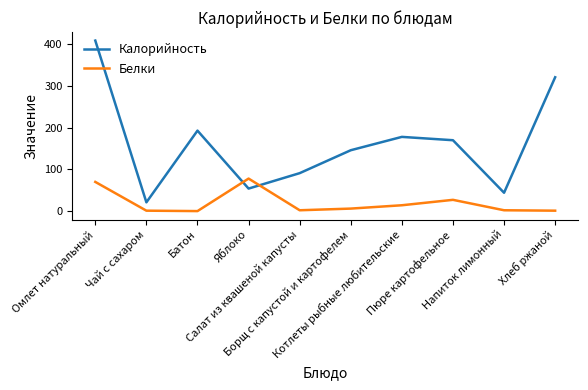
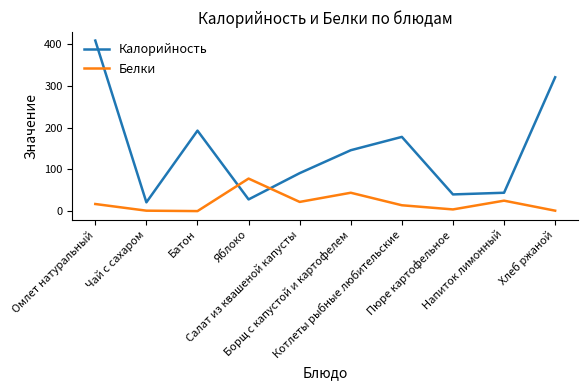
  {
    "Калорийность": {
      "Омлет натуральный": 410,
      "Чай с сахаром": 20,
      "Батон": 190,
-     "Яблоко": 50,
+     "Яблоко": 30,
      "Салат из квашеной капусты": 90,
      "Борщ с капустой и картофелем": 150,
      "Котлеты рыбные любительские": 180,
-     "Пюре картофельное": 170,
+     "Пюре картофельное": 40,
      "Напиток лимонный": 40,
      "Хлеб ржаной": 320
    },
    "Белки": {
-     "Омлет натуральный": 70,
+     "Омлет натуральный": 20,
      "Чай с сахаром": 0,
      "Батон": 0,
      "Яблоко": 80,
-     "Салат из квашеной капусты": 0,
-     "Борщ с капустой и картофелем": 10,
+     "Салат из квашеной капусты": 20,
+     "Борщ с капустой и картофелем": 40,
      "Котлеты рыбные любительские": 10,
-     "Пюре картофельное": 30,
-     "Напиток лимонный": 0,
+     "Пюре картофельное": 0,
+     "Напиток лимонный": 30,
      "Хлеб ржаной": 0
    }
  }
